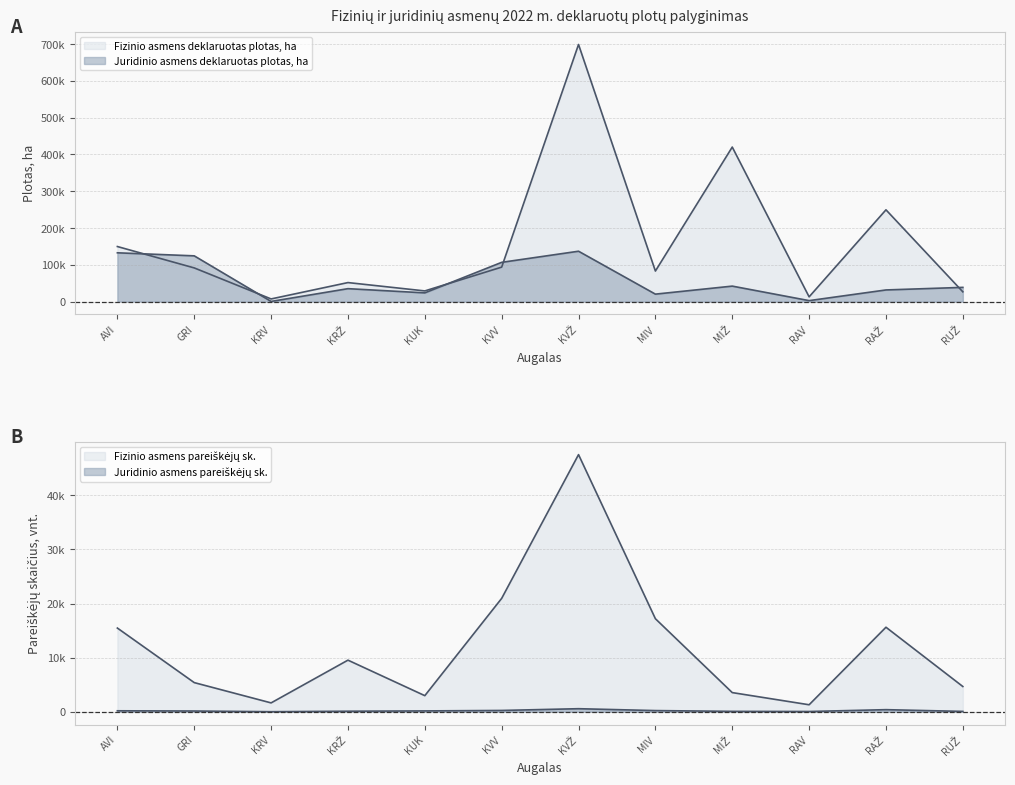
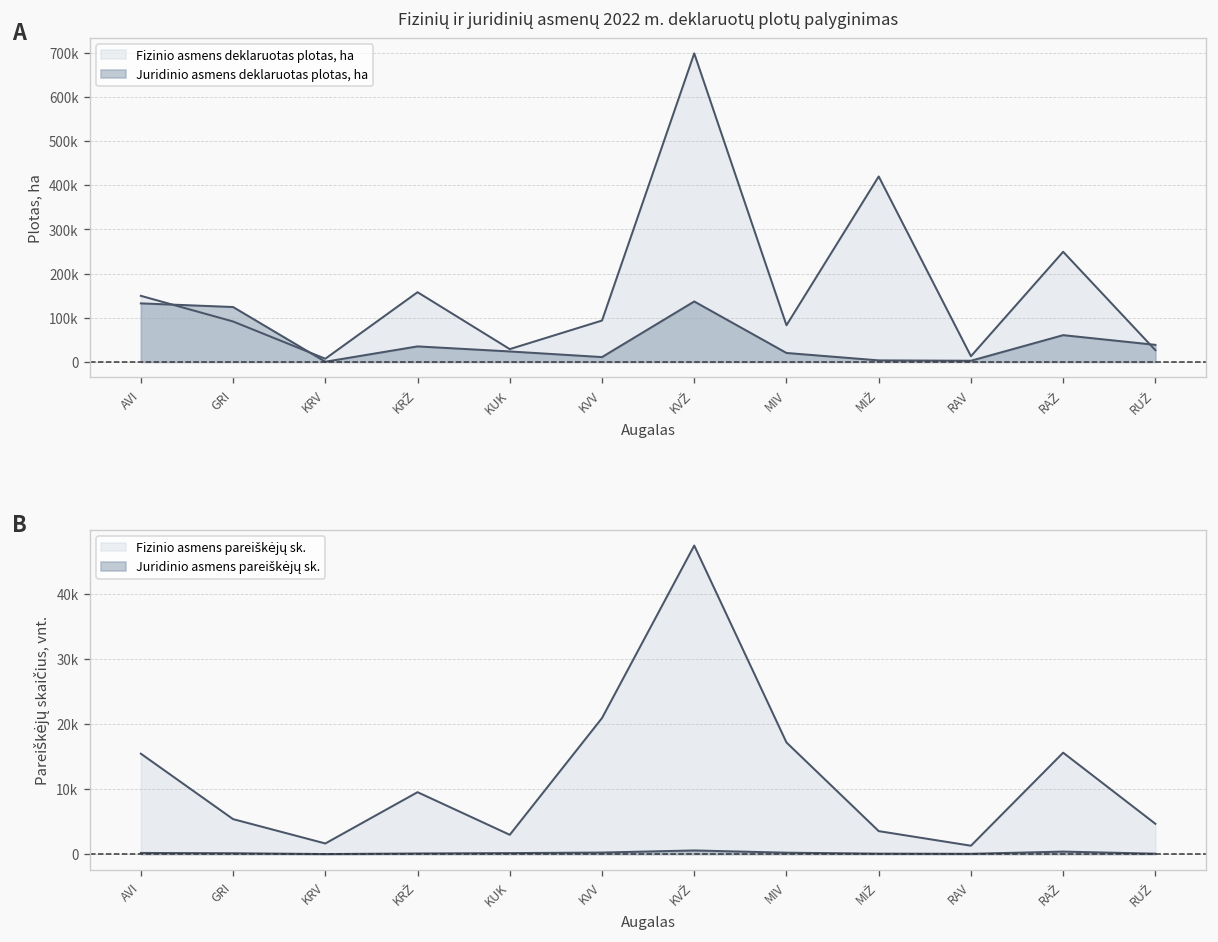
  {
    "Fizinių ir juridinių asmenų 2022 m. deklaruotų plotų palyginimas": {
      "Fizinio asmens deklaruotas plotas, ha": {
        "AVI": 150000,
        "GRI": 90000,
-       "KRŽ": 50000,
+       "KRŽ": 160000,
        "KVV": 90000,
        "KVŽ": 700000,
        "MIV": 80000,
        "MIŽ": 420000,
        "RAV": 10000,
        "RAŽ": 250000,
        "RUŽ": 30000
      },
      "Juridinio asmens deklaruotas plotas, ha": {
        "AVI": 130000,
        "GRI": 120000,
        "KRŽ": 40000,
-       "KVV": 110000,
+       "KVV": 10000,
        "KVŽ": 140000,
        "MIV": 20000,
-       "MIŽ": 40000,
+       "MIŽ": 0,
        "RAV": 0,
-       "RAŽ": 30000,
+       "RAŽ": 60000,
        "RUŽ": 40000
      }
    }
  }
